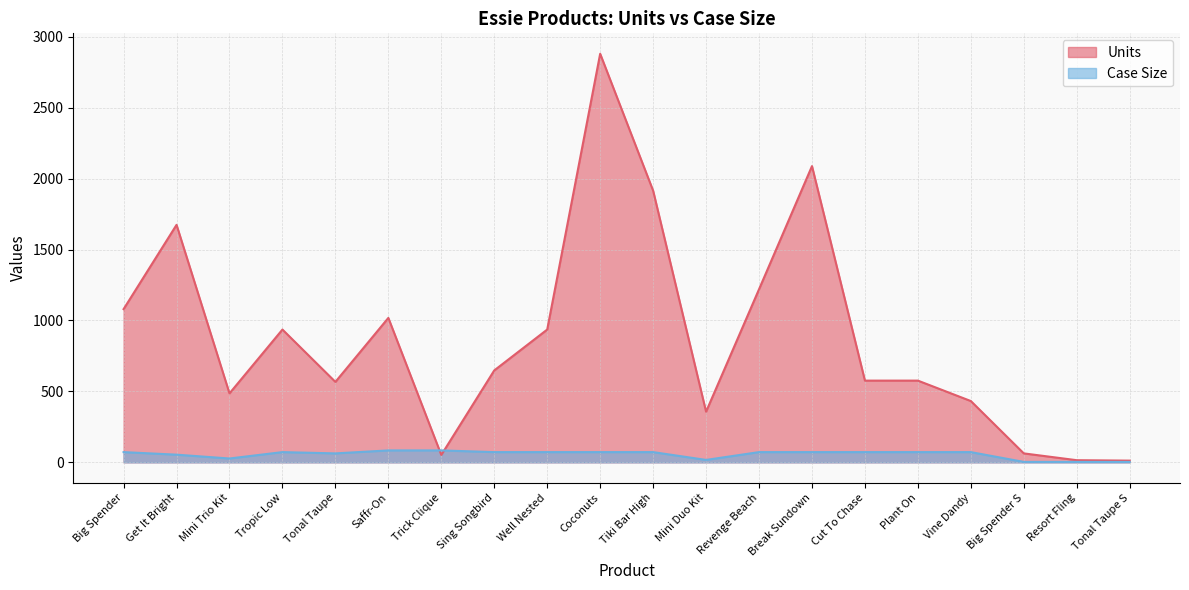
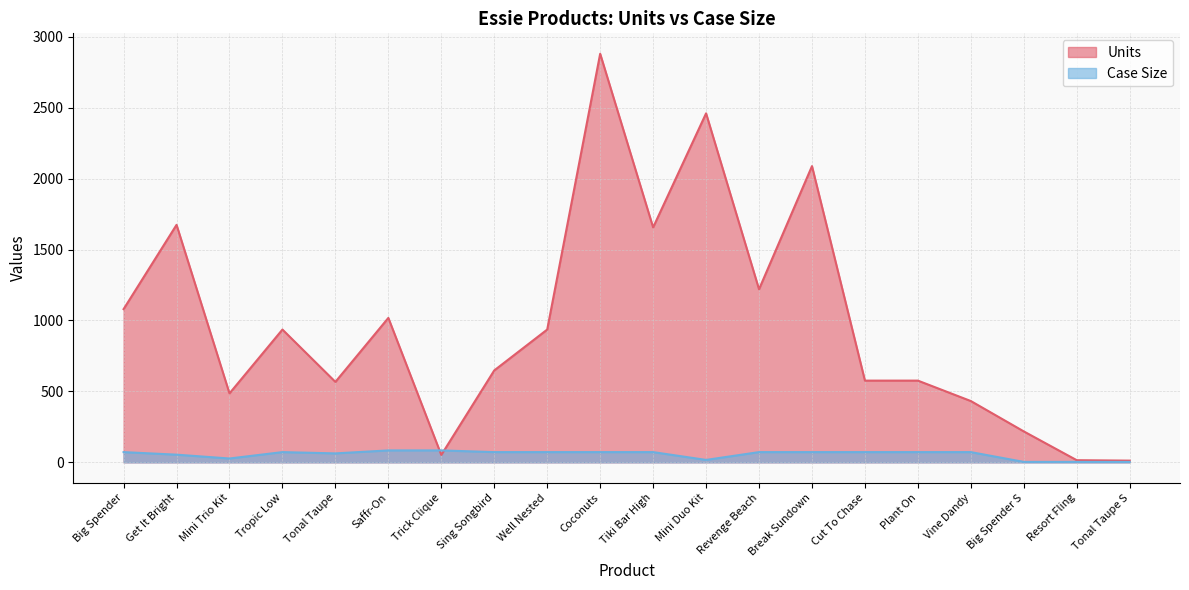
  {
    "Units": {
      "Big Spender": 1080,
      "Get It Bright": 1670,
      "Mini Trio Kit": 490,
      "Tropic Low": 940,
      "Tonal Taupe": 570,
      "Saffr-On": 1020,
      "Trick Clique": 50,
      "Sing Songbird": 650,
      "Well Nested": 940,
      "Coconuts": 2880,
-     "Tiki Bar High": 1920,
-     "Mini Duo Kit": 360,
+     "Tiki Bar High": 1660,
+     "Mini Duo Kit": 2460,
      "Revenge Beach": 1220,
      "Break Sundown": 2090,
      "Cut To Chase": 580,
      "Plant On": 580,
      "Vine Dandy": 430,
-     "Big Spender S": 60
+     "Big Spender S": 220
    },
    "Case Size": {
      "Big Spender": 70,
      "Get It Bright": 50,
      "Mini Trio Kit": 30,
      "Tropic Low": 70,
      "Tonal Taupe": 60,
      "Saffr-On": 80,
      "Trick Clique": 80,
      "Sing Songbird": 70,
      "Well Nested": 70,
      "Coconuts": 70,
      "Tiki Bar High": 70,
      "Mini Duo Kit": 20,
      "Revenge Beach": 70,
      "Break Sundown": 70,
      "Cut To Chase": 70,
      "Plant On": 70,
      "Vine Dandy": 70,
      "Big Spender S": 0
    }
  }
